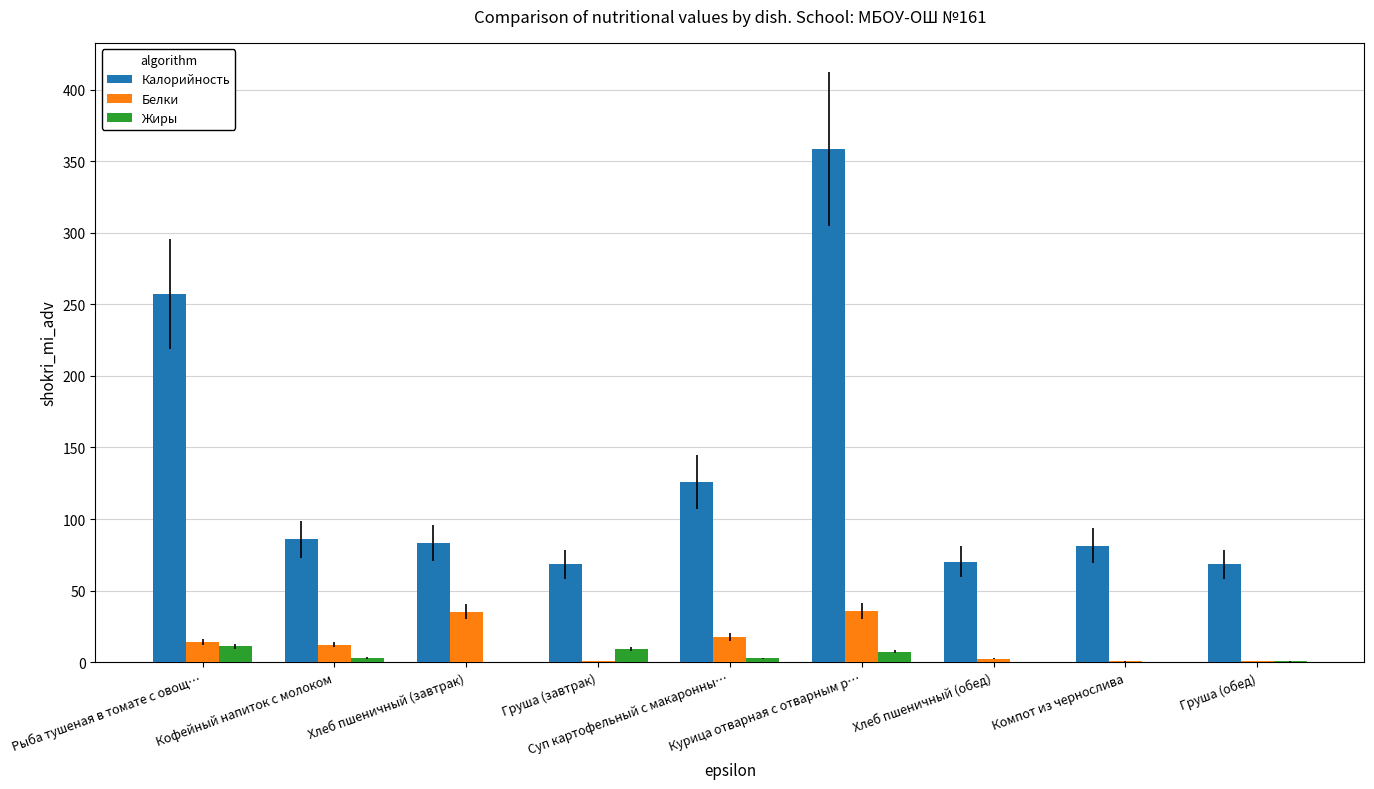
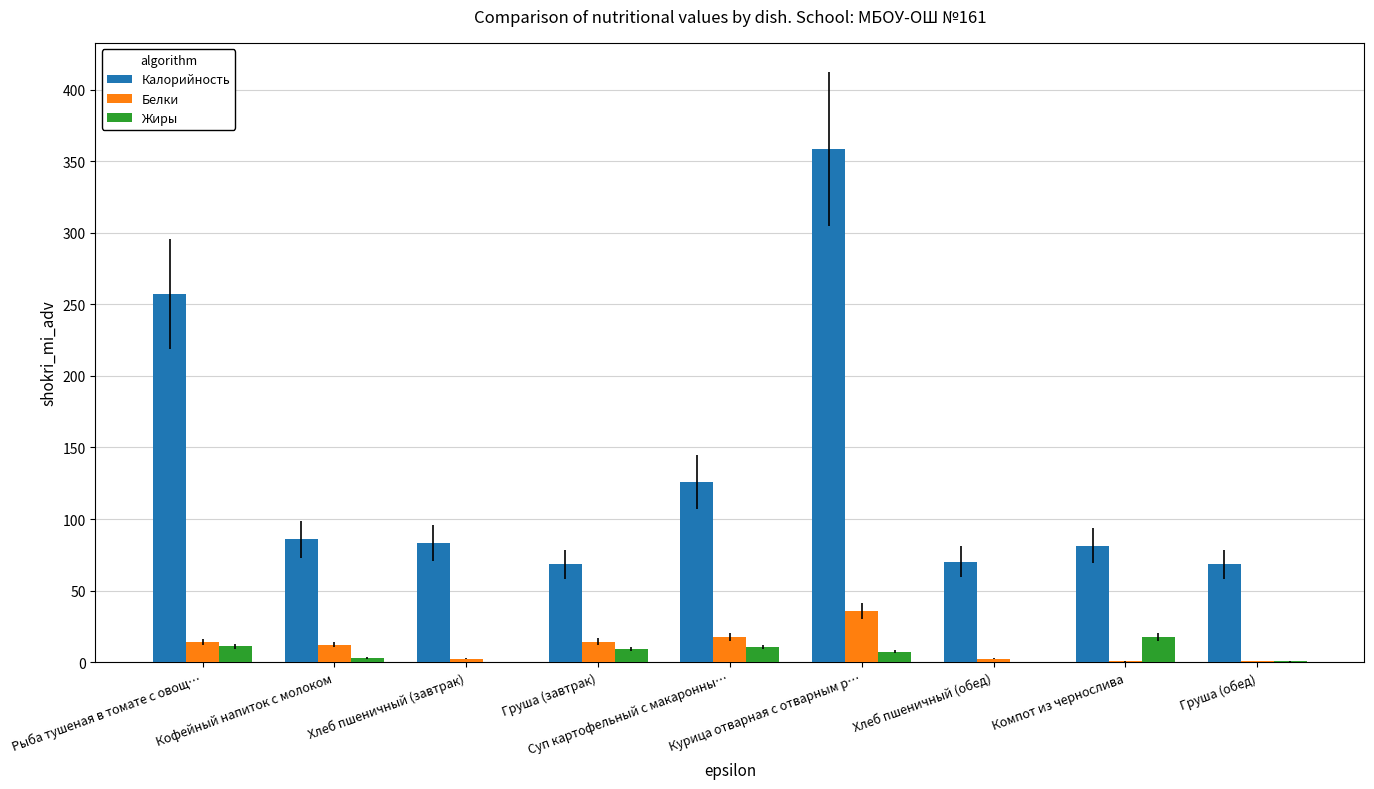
  {
    "Калорийность": {
      "Рыба тушеная в томате с овощ…": 257,
      "Кофейный напиток с молоком": 86,
      "Хлеб пшеничный (завтрак)": 83,
      "Груша (завтрак)": 68,
      "Суп картофельный с макаронны…": 126,
      "Курица отварная с отварным р…": 358,
      "Хлеб пшеничный (обед)": 70,
      "Компот из чернослива": 81,
      "Груша (обед)": 68
    },
    "Белки": {
      "Рыба тушеная в томате с овощ…": 14,
      "Кофейный напиток с молоком": 12,
-     "Хлеб пшеничный (завтрак)": 35,
-     "Груша (завтрак)": 1,
+     "Хлеб пшеничный (завтрак)": 2,
+     "Груша (завтрак)": 14,
      "Суп картофельный с макаронны…": 18,
      "Курица отварная с отварным р…": 36,
      "Хлеб пшеничный (обед)": 2
    },
    "Жиры": {
      "Рыба тушеная в томате с овощ…": 11,
      "Кофейный напиток с молоком": 3,
      "Груша (завтрак)": 9,
-     "Суп картофельный с макаронны…": 3,
+     "Суп картофельный с макаронны…": 11,
      "Курица отварная с отварным р…": 7,
-     "Компот из чернослива": 0
+     "Компот из чернослива": 18
    }
  }
